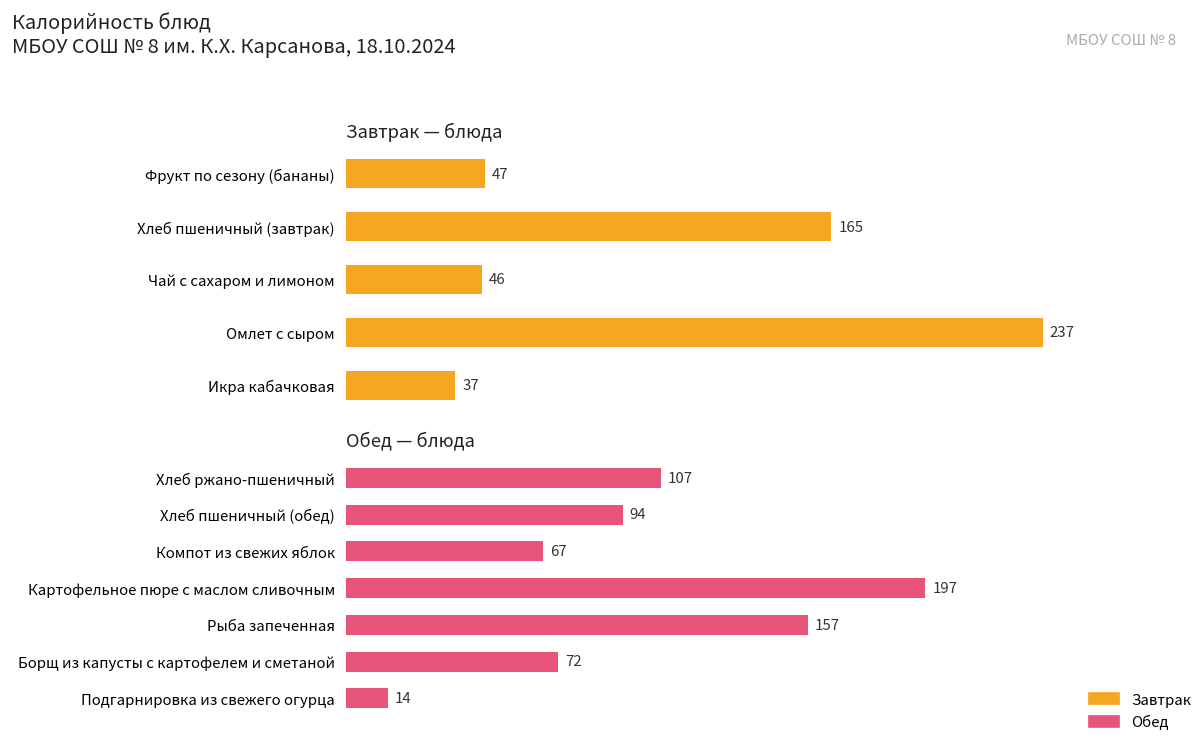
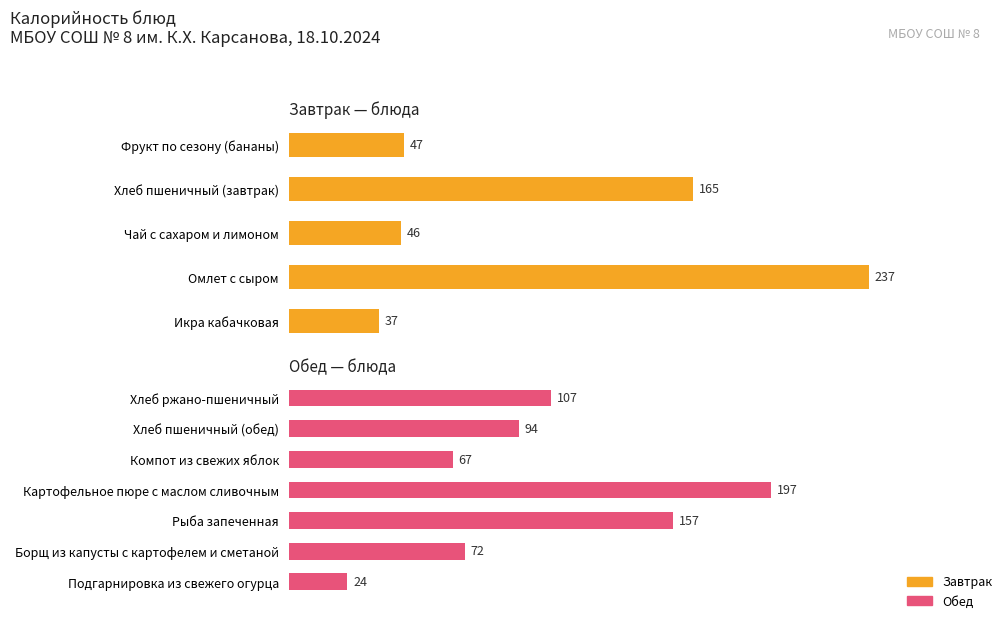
  {
    "Завтрак — блюда": {
      "Фрукт по сезону (бананы)": 47,
      "Хлеб пшеничный (завтрак)": 165,
      "Чай с сахаром и лимоном": 46,
      "Омлет с сыром": 237,
      "Икра кабачковая": 37
    },
    "Обед — блюда": {
      "Хлеб ржано-пшеничный": 107,
      "Хлеб пшеничный (обед)": 94,
      "Компот из свежих яблок": 67,
      "Картофельное пюре с маслом сливочным": 197,
      "Рыба запеченная": 157,
      "Борщ из капусты с картофелем и сметаной": 72,
-     "Подгарнировка из свежего огурца": 14
+     "Подгарнировка из свежего огурца": 24
    }
  }
